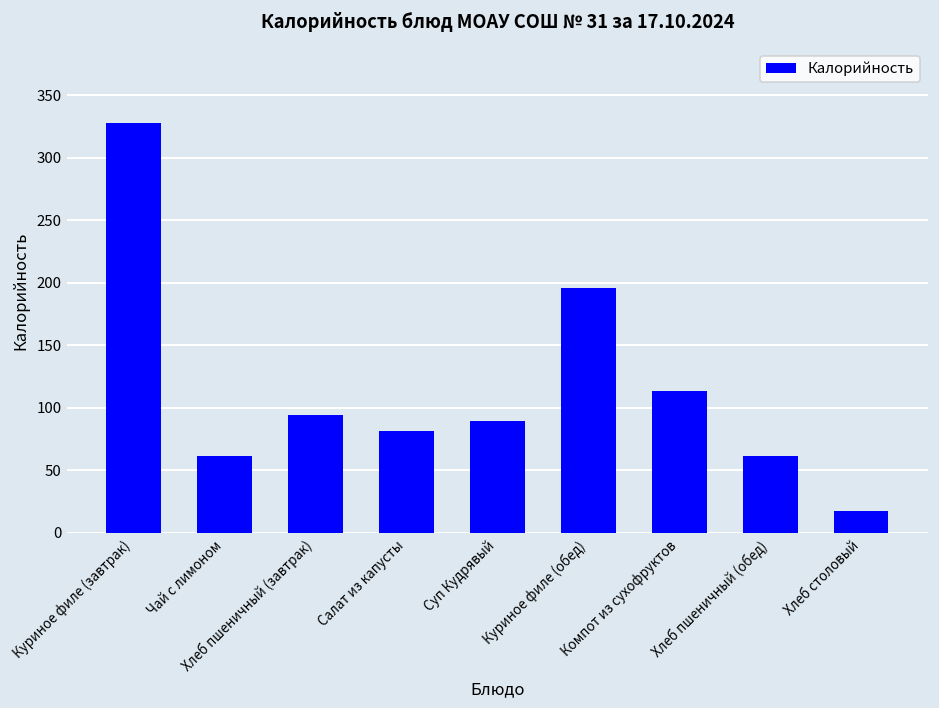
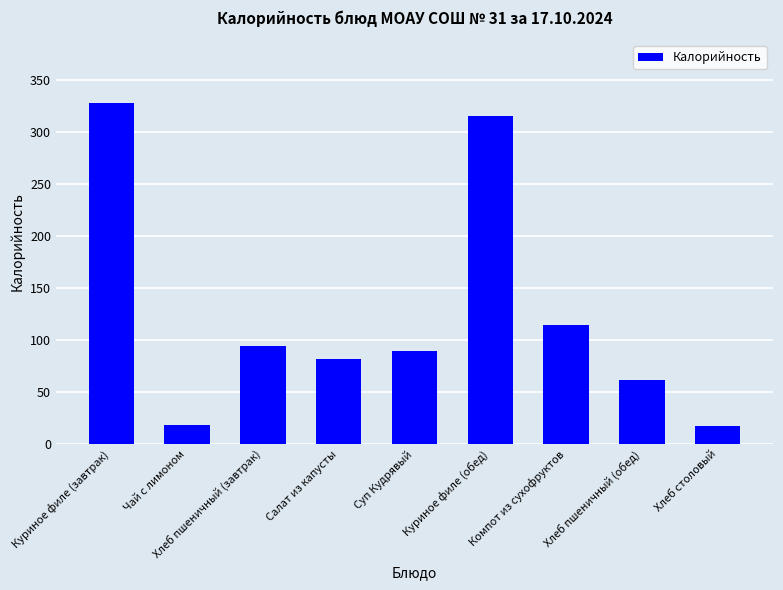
  {
    "Куриное филе (завтрак)": 328,
-   "Чай с лимоном": 62,
+   "Чай с лимоном": 18,
    "Хлеб пшеничный (завтрак)": 94,
    "Салат из капусты": 82,
    "Суп Кудрявый": 90,
-   "Куриное филе (обед)": 196,
+   "Куриное филе (обед)": 315,
    "Компот из сухофруктов": 114,
    "Хлеб пшеничный (обед)": 61,
    "Хлеб столовый": 17
  }
